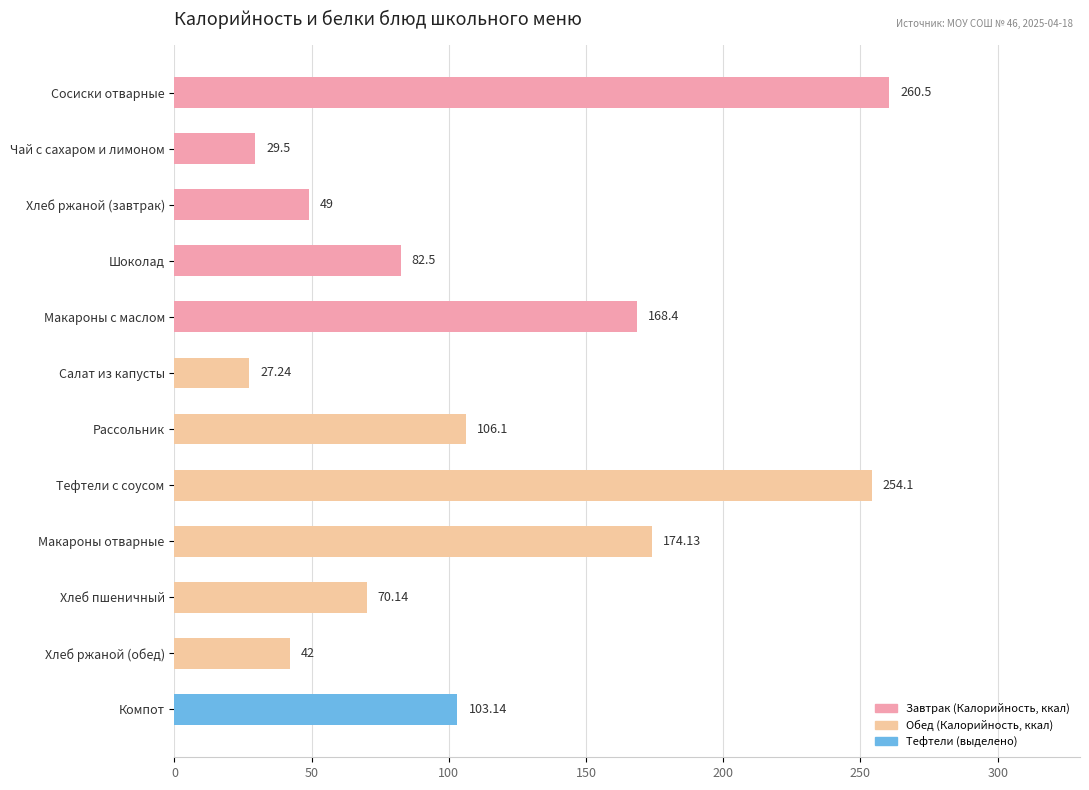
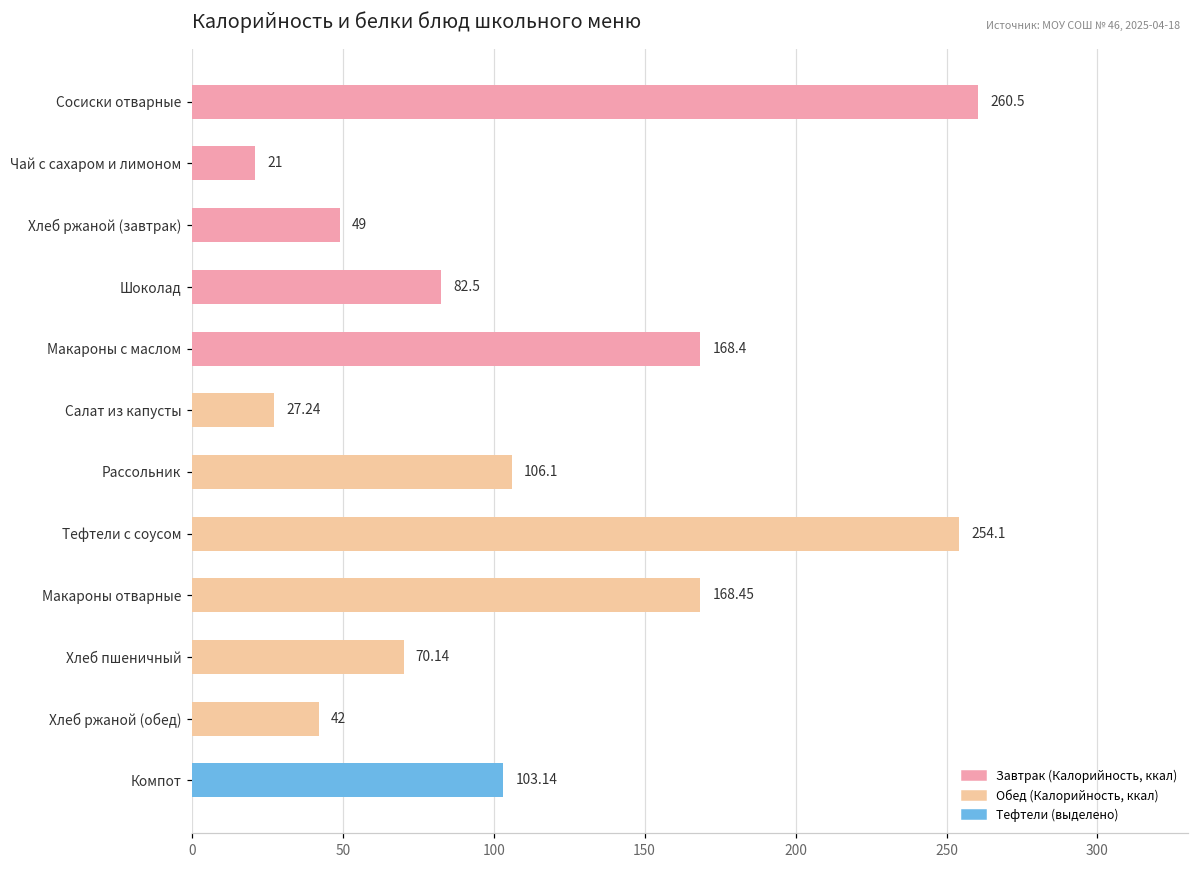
  {
    "Сосиски отварные": 260.5,
-   "Чай с сахаром и лимоном": 29.5,
+   "Чай с сахаром и лимоном": 21,
    "Хлеб ржаной (завтрак)": 49,
    "Шоколад": 82.5,
    "Макароны с маслом": 168.4,
    "Салат из капусты": 27.24,
    "Рассольник": 106.1,
    "Тефтели с соусом": 254.1,
-   "Макароны отварные": 174.13,
+   "Макароны отварные": 168.45,
    "Хлеб пшеничный": 70.14,
    "Хлеб ржаной (обед)": 42,
    "Компот": 103.14
  }
